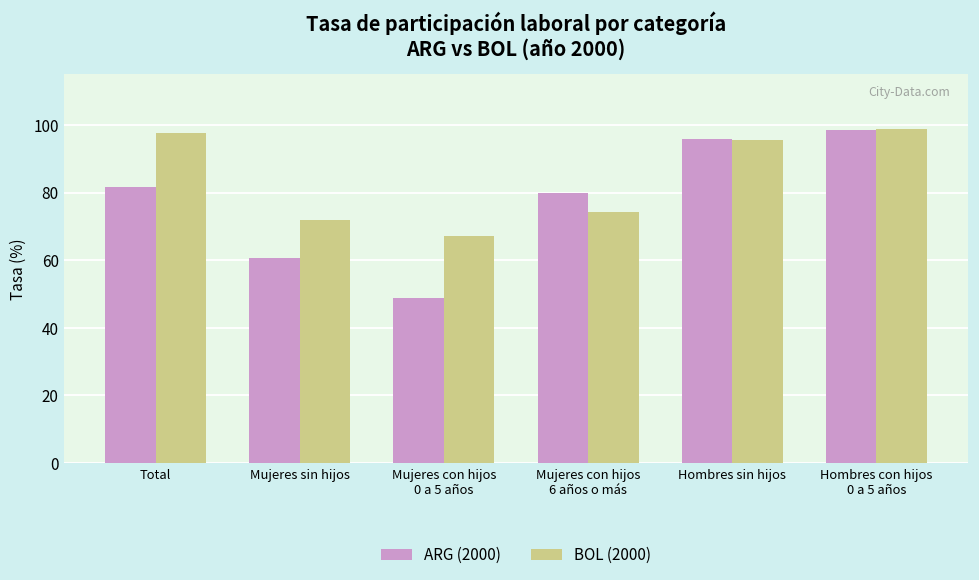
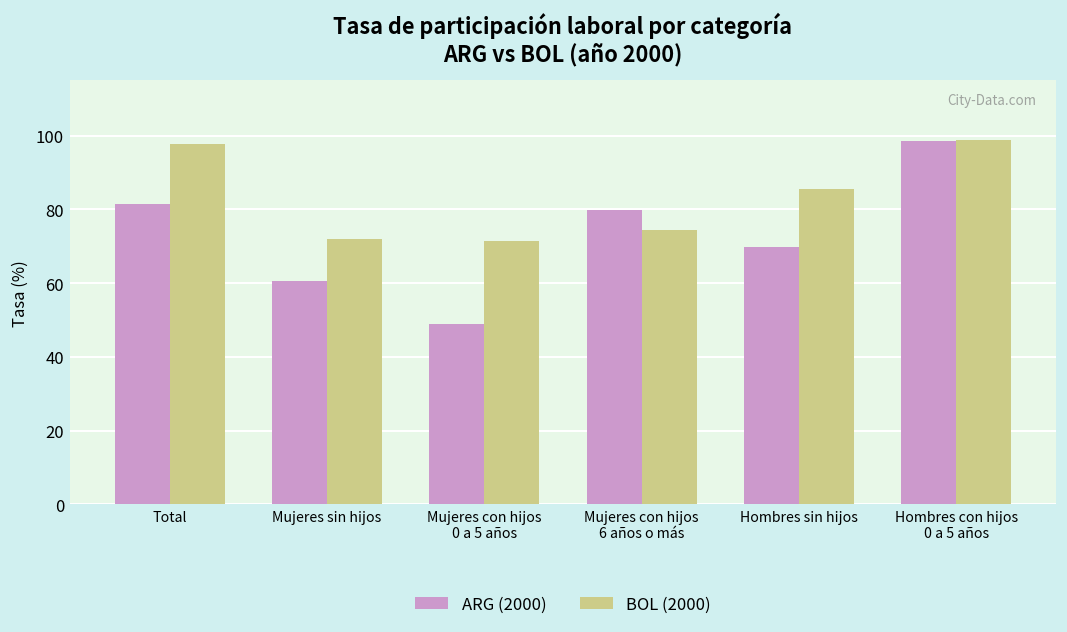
  {
    "ARG (2000)": {
      "Total": 82,
      "Mujeres sin hijos": 61,
      "Mujeres con hijos 0 a 5 años": 49,
      "Mujeres con hijos 6 años o más": 80,
-     "Hombres sin hijos": 96,
+     "Hombres sin hijos": 70,
      "Hombres con hijos 0 a 5 años": 98
    },
    "BOL (2000)": {
      "Total": 98,
      "Mujeres sin hijos": 72,
-     "Mujeres con hijos 0 a 5 años": 67,
+     "Mujeres con hijos 0 a 5 años": 72,
      "Mujeres con hijos 6 años o más": 74,
-     "Hombres sin hijos": 95,
+     "Hombres sin hijos": 85,
      "Hombres con hijos 0 a 5 años": 99
    }
  }
